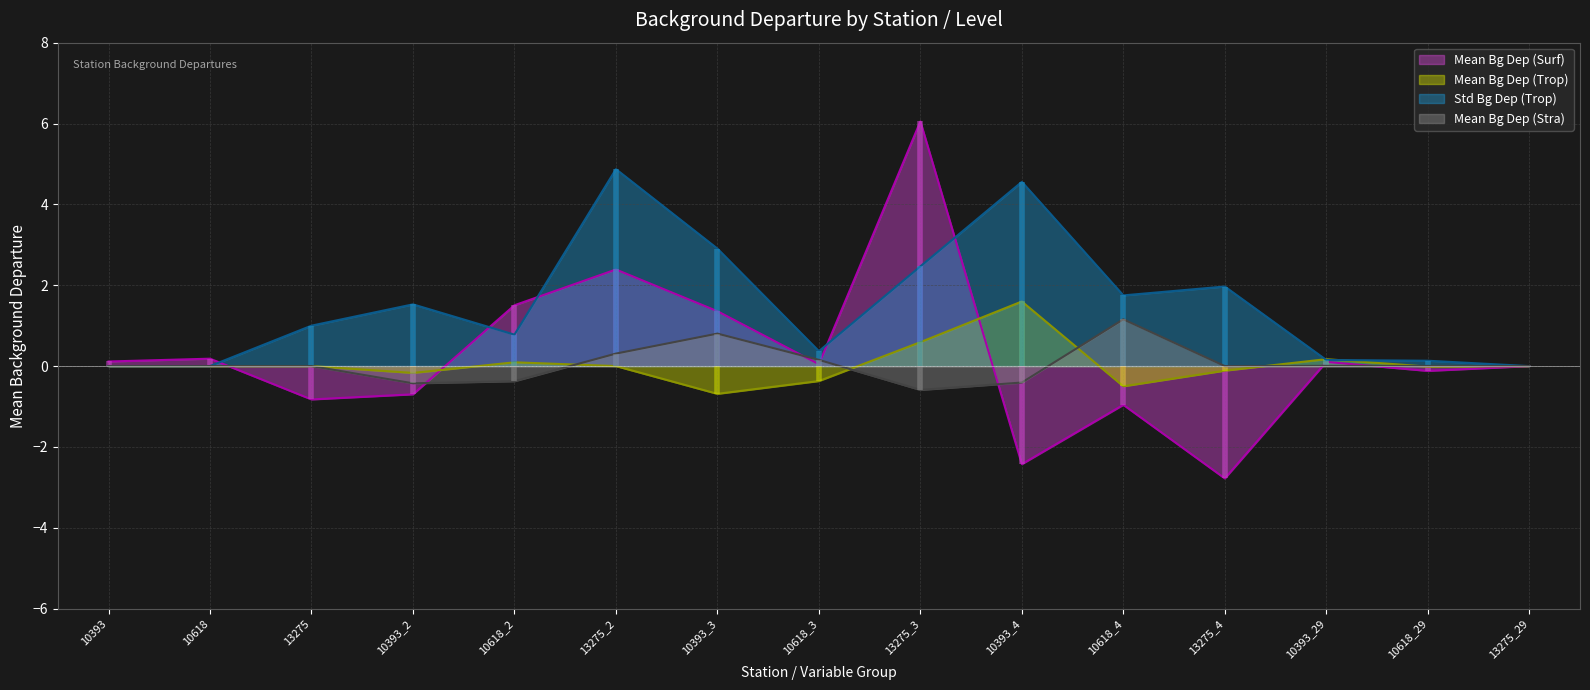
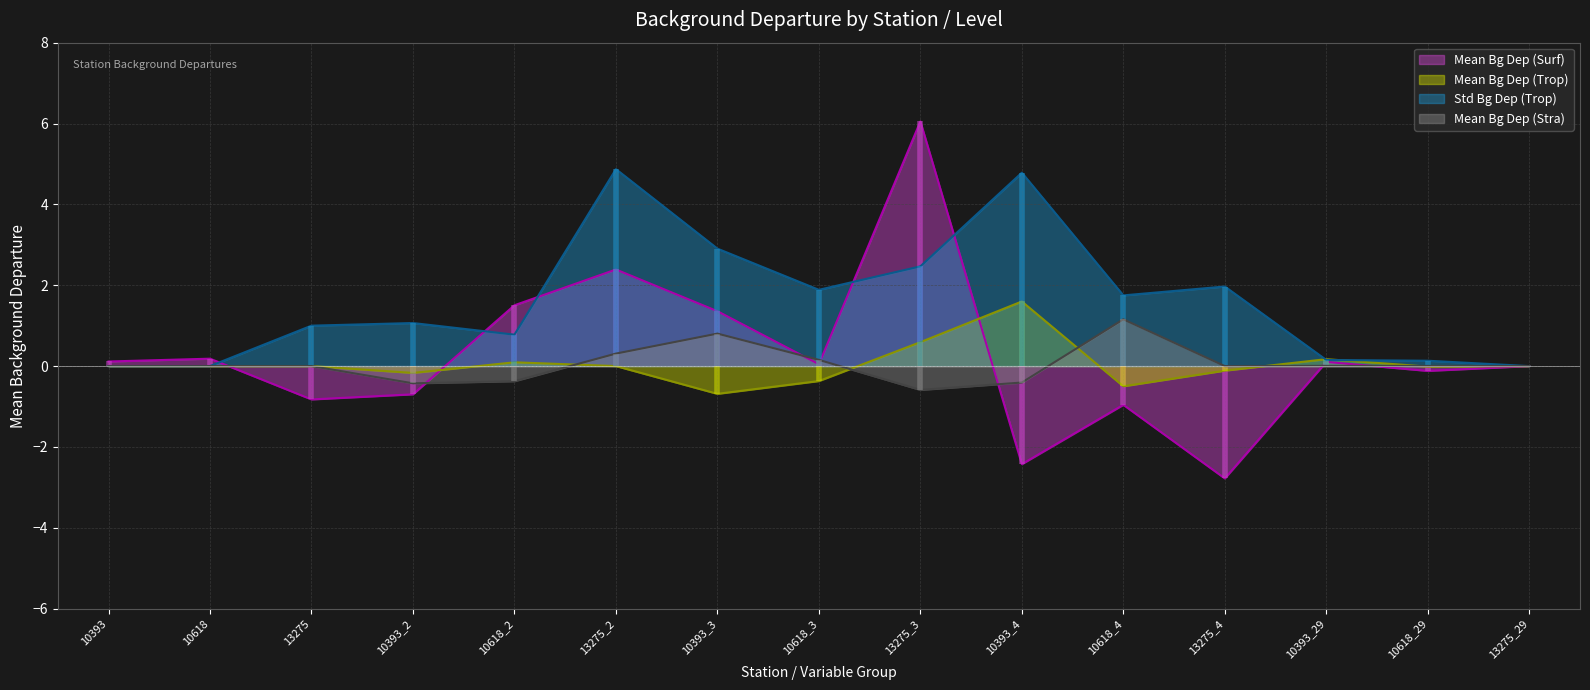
  {
    "Std Bg Dep (Trop)": {
      "13275": 1.0,
-     "10393_2": 1.5,
+     "10393_2": 1.1,
      "10618_2": 0.8,
      "13275_2": 4.9,
      "10393_3": 2.9,
-     "10618_3": 0.4,
+     "10618_3": 1.9,
      "13275_3": 2.5,
-     "10393_4": 4.6,
+     "10393_4": 4.8,
      "10618_4": 1.7,
      "13275_4": 2.0,
      "10618_29": 0.1
    }
  }
